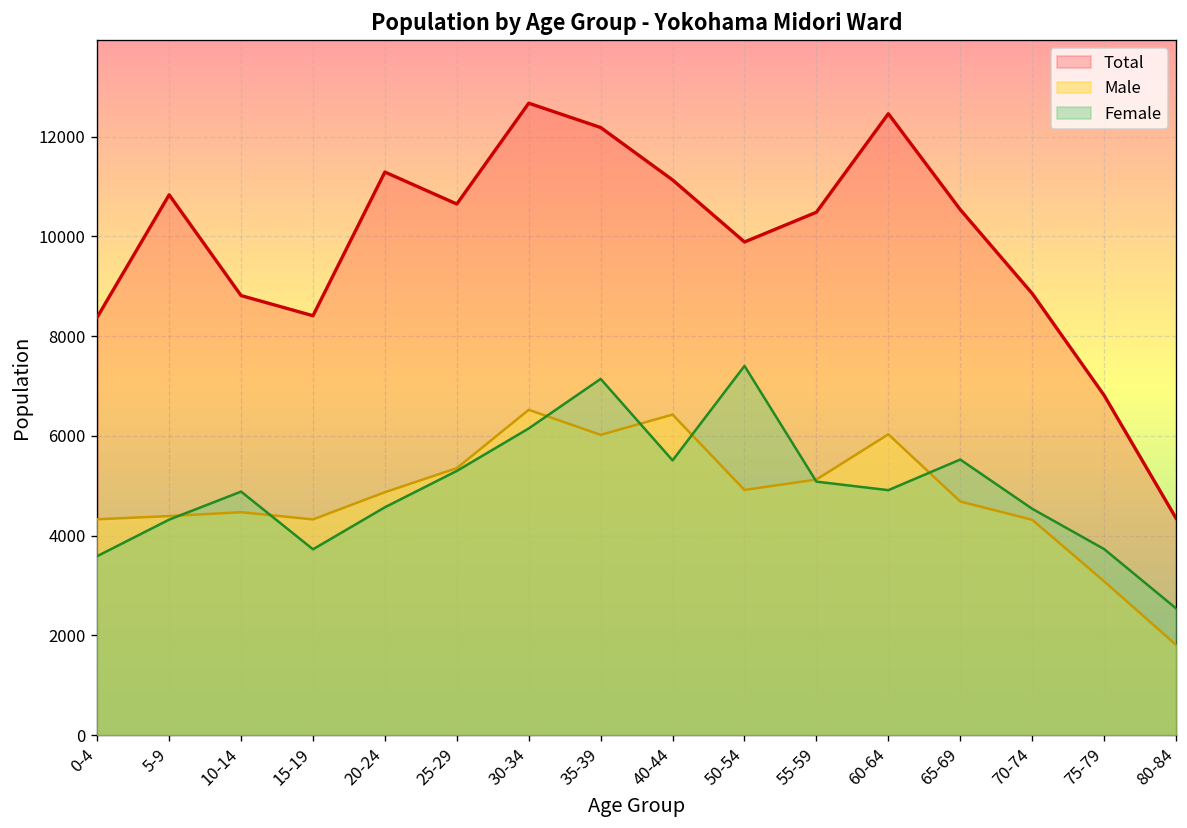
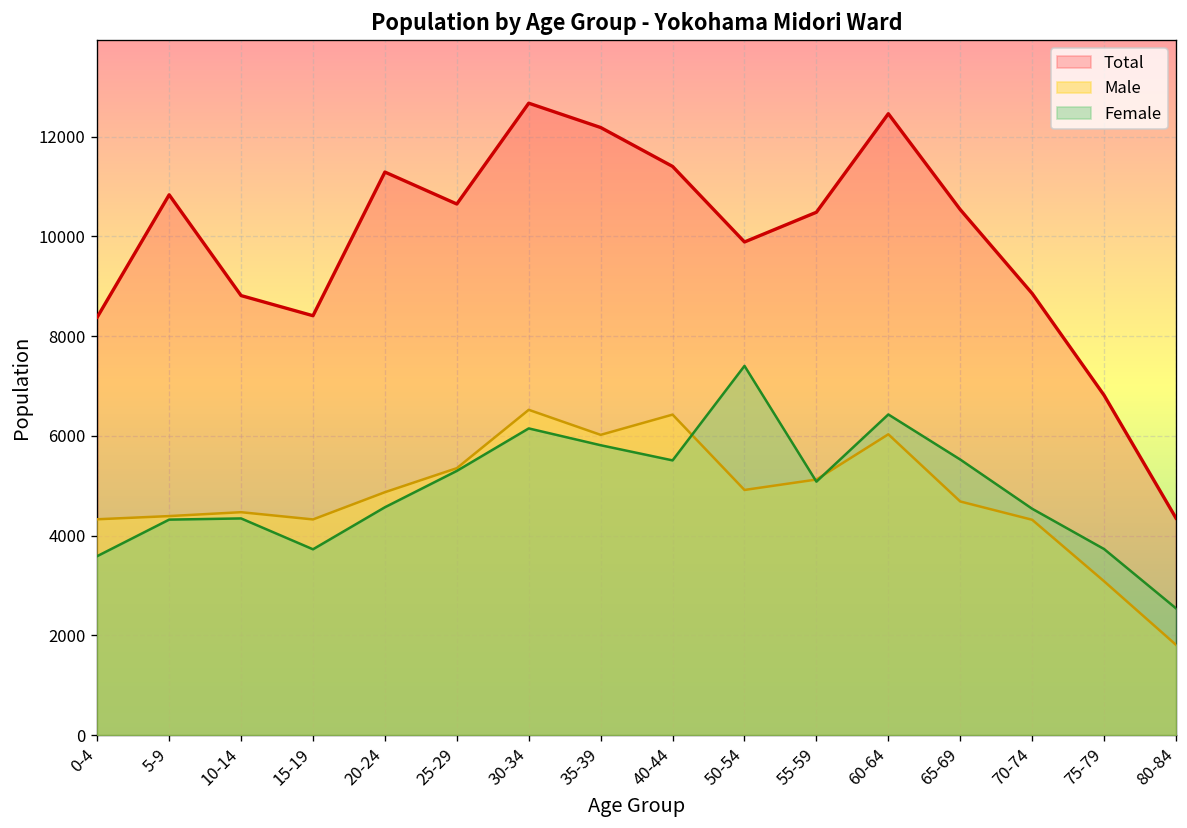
  {
    "Total": {
      "0-4": 8400,
      "5-9": 10800,
      "10-14": 8800,
      "15-19": 8400,
      "20-24": 11300,
      "25-29": 10600,
      "30-34": 12700,
      "35-39": 12200,
-     "40-44": 11100,
+     "40-44": 11400,
      "50-54": 9900,
      "55-59": 10500,
      "60-64": 12500,
      "65-69": 10500,
      "70-74": 8900,
      "75-79": 6800,
      "80-84": 4400
    },
    "Male": {
      "0-4": 4300,
      "5-9": 4400,
      "10-14": 4500,
      "15-19": 4300,
      "20-24": 4900,
      "30-34": 6500,
      "35-39": 6000,
      "40-44": 6400,
      "50-54": 4900,
      "60-64": 6000,
      "65-69": 4700,
      "70-74": 4300,
      "75-79": 3100,
      "80-84": 1800
    },
    "Female": {
      "0-4": 3600,
      "5-9": 4300,
-     "10-14": 4900,
+     "10-14": 4300,
      "15-19": 3700,
      "20-24": 4600,
      "30-34": 6100,
-     "35-39": 7100,
+     "35-39": 5800,
      "40-44": 5500,
      "50-54": 7400,
-     "60-64": 4900,
+     "60-64": 6400,
      "65-69": 5500,
      "70-74": 4500,
      "75-79": 3700,
      "80-84": 2500
    }
  }
